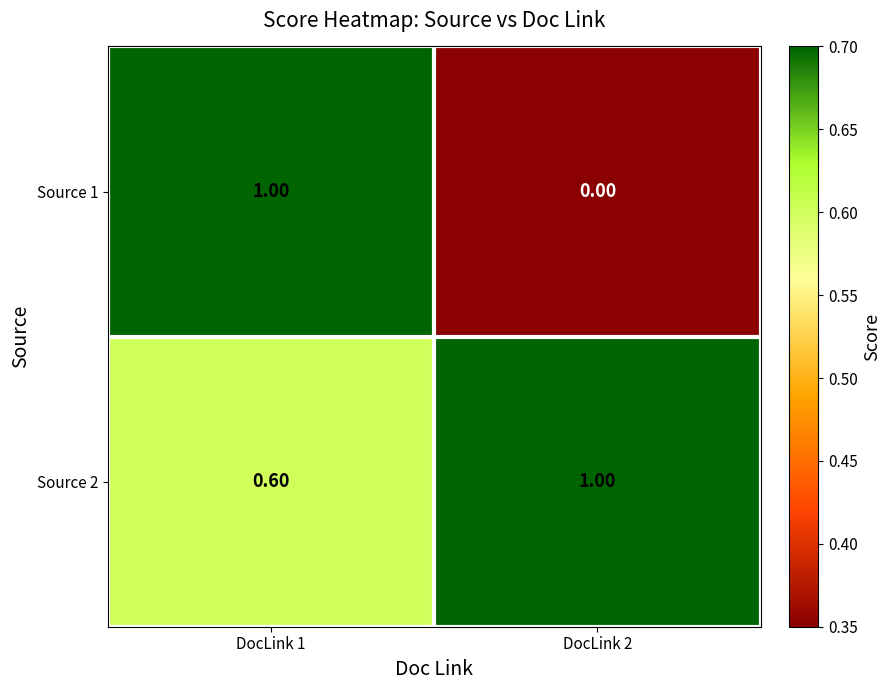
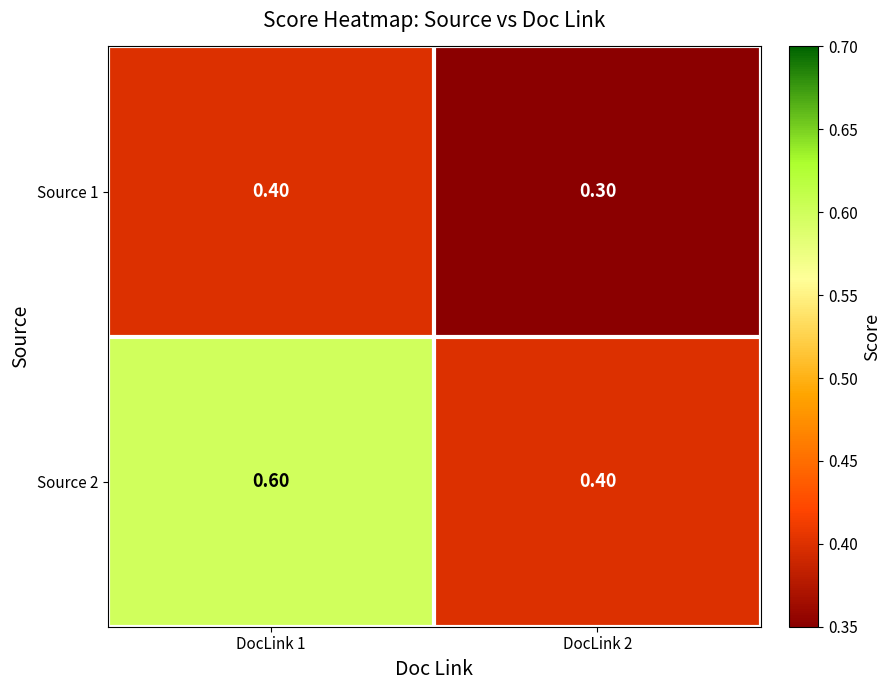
  {
    "Source 1": {
-     "DocLink 1": 1.00,
-     "DocLink 2": 0.00
+     "DocLink 1": 0.40,
+     "DocLink 2": 0.30
    },
    "Source 2": {
      "DocLink 1": 0.60,
-     "DocLink 2": 1.00
+     "DocLink 2": 0.40
    }
  }
